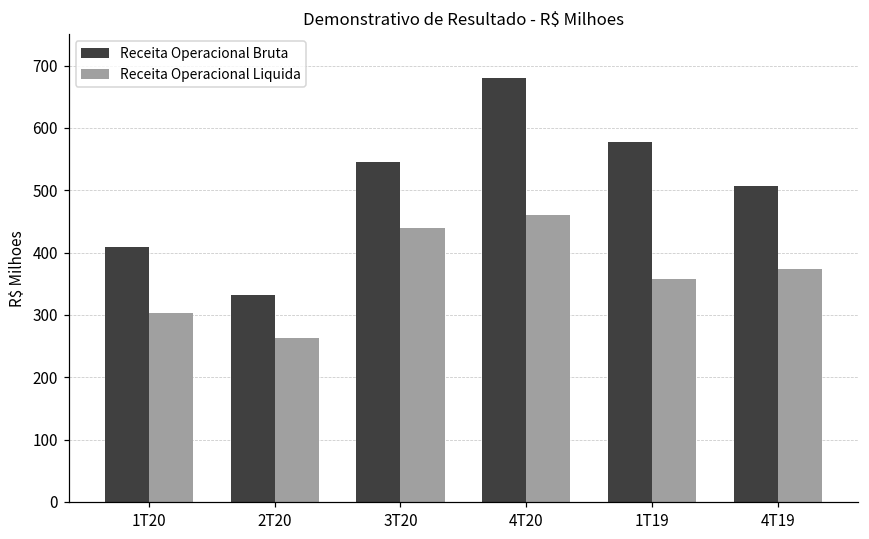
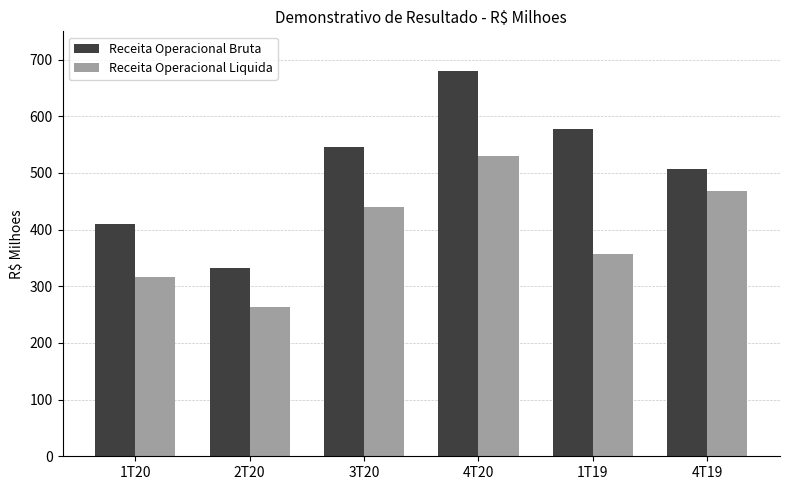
  {
    "Receita Operacional Bruta": {
      "1T20": 410,
      "2T20": 330,
      "3T20": 550,
      "4T20": 680,
      "1T19": 580,
      "4T19": 510
    },
    "Receita Operacional Liquida": {
-     "1T20": 300,
+     "1T20": 320,
      "2T20": 260,
      "3T20": 440,
-     "4T20": 460,
+     "4T20": 530,
      "1T19": 360,
-     "4T19": 370
+     "4T19": 470
    }
  }
